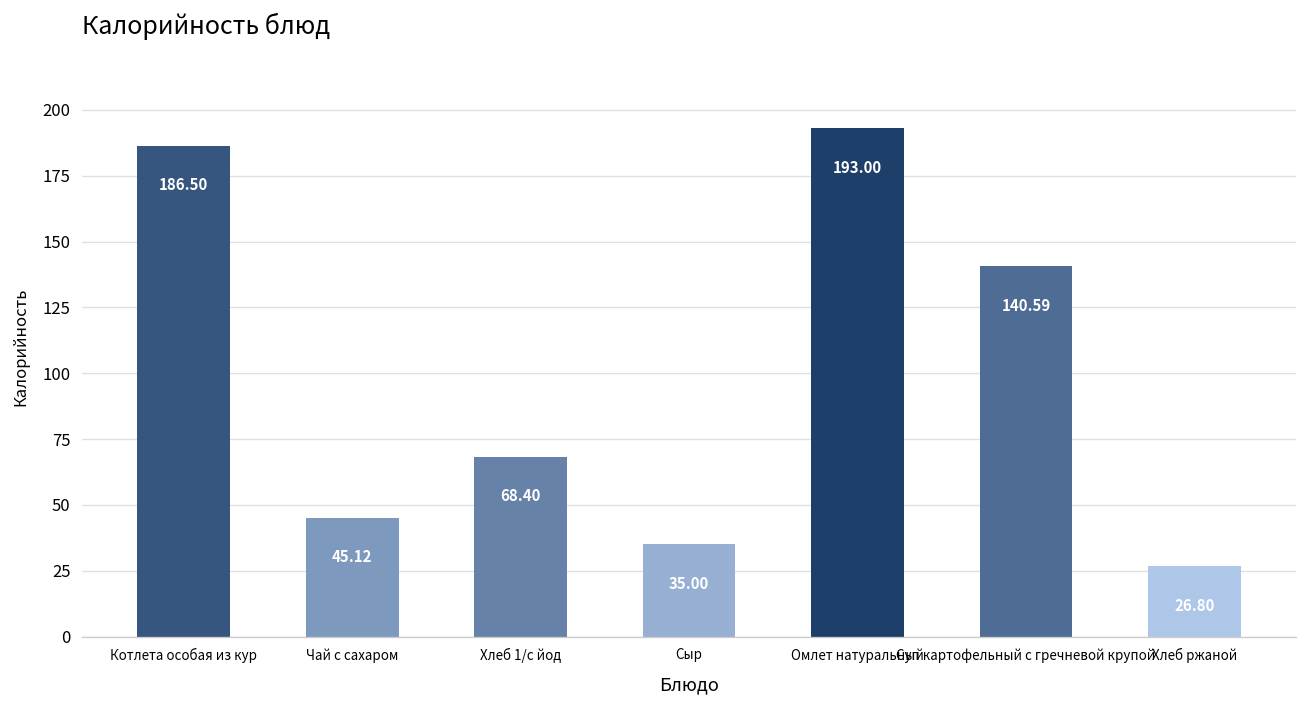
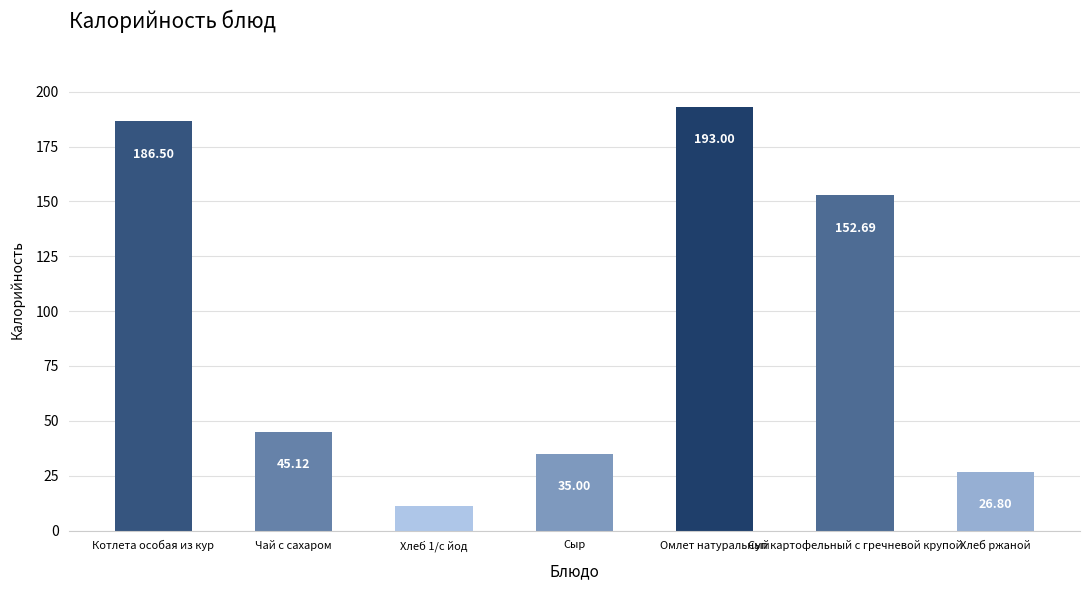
  {
    "Котлета особая из кур": 186.50,
    "Чай с сахаром": 45.12,
-   "Хлеб 1/с йод": 68,
+   "Хлеб 1/с йод": 11,
    "Сыр": 35.00,
-   "Суп картофельный с гречневой крупой": 140.59,
+   "Суп картофельный с гречневой крупой": 152.69,
    "Хлеб ржаной": 26.80
  }
